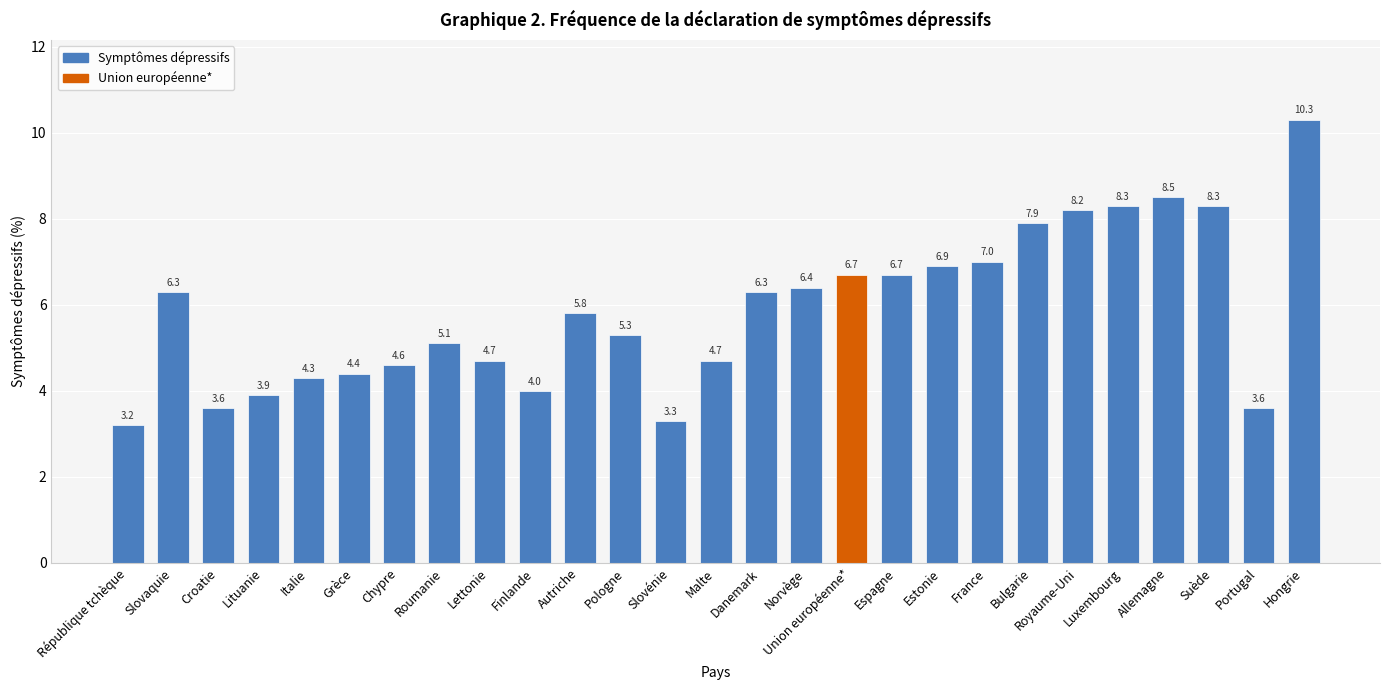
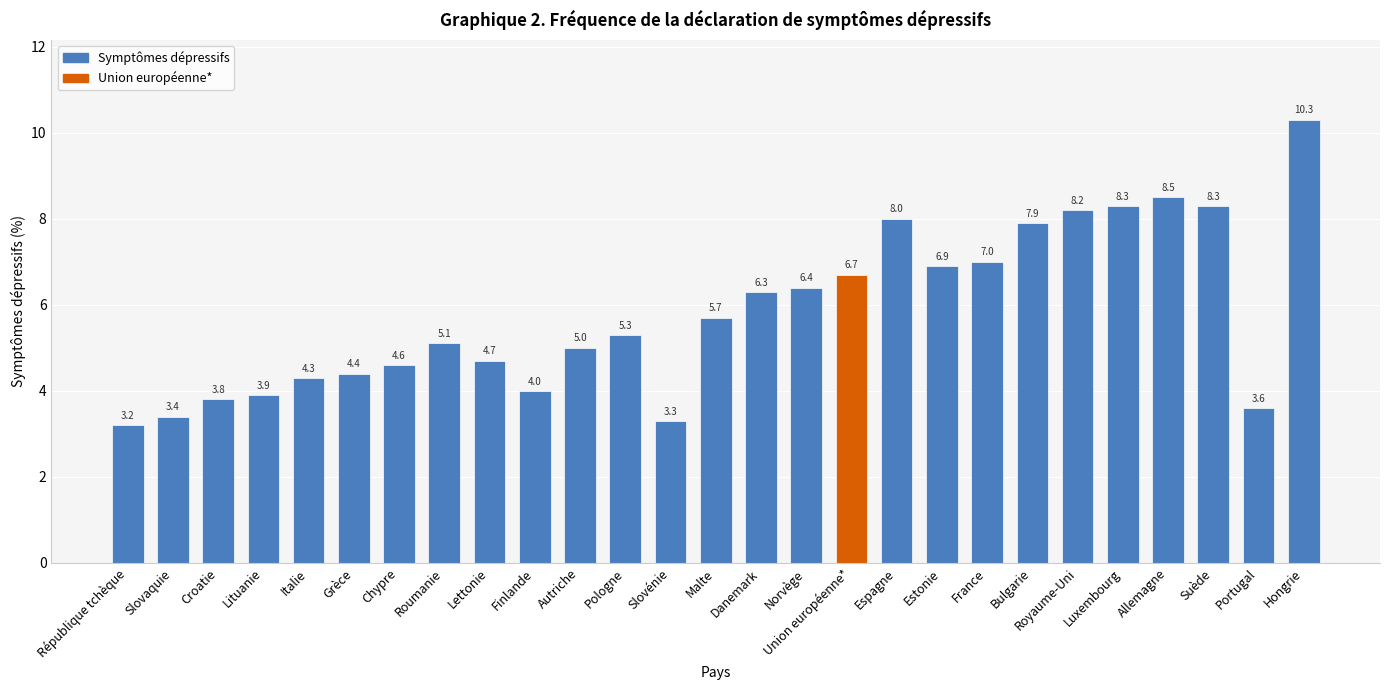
  {
    "République tchèque": 3.2,
-   "Slovaquie": 6.3,
-   "Croatie": 3.6,
+   "Slovaquie": 3.4,
+   "Croatie": 3.8,
    "Lituanie": 3.9,
    "Italie": 4.3,
    "Grèce": 4.4,
    "Chypre": 4.6,
    "Roumanie": 5.1,
    "Lettonie": 4.7,
    "Finlande": 4.0,
-   "Autriche": 5.8,
+   "Autriche": 5.0,
    "Pologne": 5.3,
    "Slovénie": 3.3,
-   "Malte": 4.7,
+   "Malte": 5.7,
    "Danemark": 6.3,
    "Norvège": 6.4,
    "Union européenne*": 6.7,
-   "Espagne": 6.7,
+   "Espagne": 8.0,
    "Estonie": 6.9,
    "France": 7.0,
    "Bulgarie": 7.9,
    "Royaume-Uni": 8.2,
    "Luxembourg": 8.3,
    "Allemagne": 8.5,
    "Suède": 8.3,
    "Portugal": 3.6,
    "Hongrie": 10.3
  }
